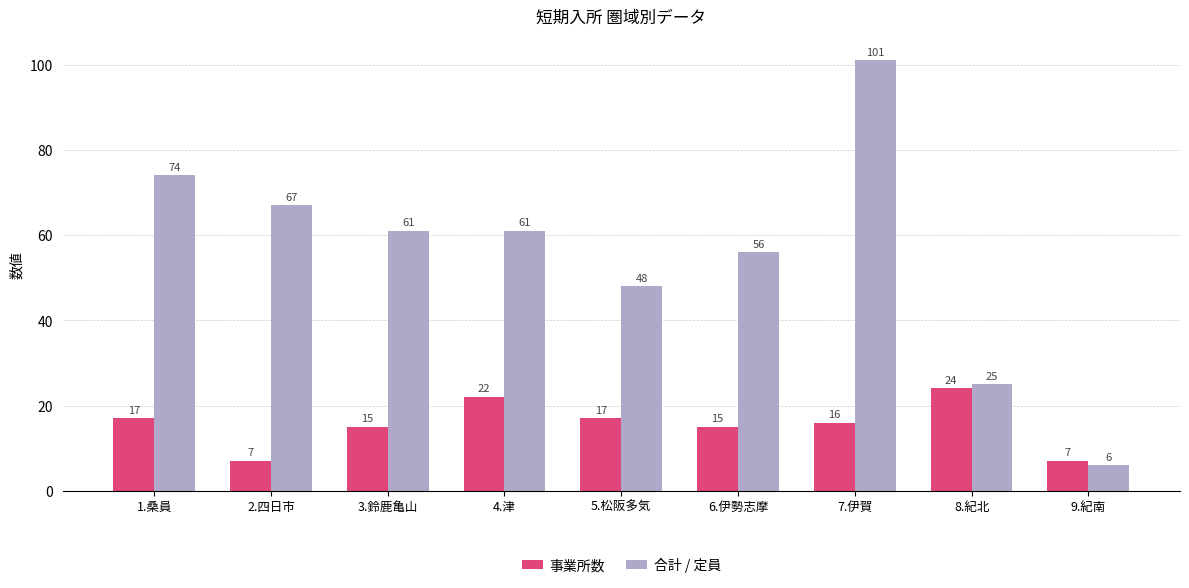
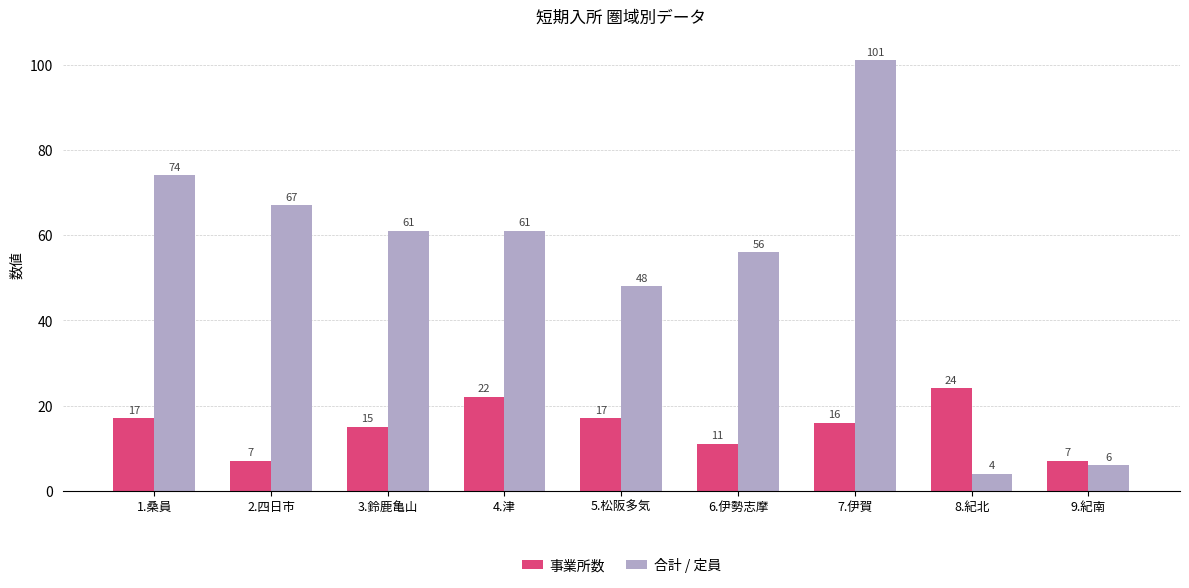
  {
    "事業所数": {
      "1.桑員": 17,
      "2.四日市": 7,
      "3.鈴鹿亀山": 15,
      "4.津": 22,
      "5.松阪多気": 17,
-     "6.伊勢志摩": 15,
+     "6.伊勢志摩": 11,
      "7.伊賀": 16,
      "8.紀北": 24,
      "9.紀南": 7
    },
    "合計 / 定員": {
      "1.桑員": 74,
      "2.四日市": 67,
      "3.鈴鹿亀山": 61,
      "4.津": 61,
      "5.松阪多気": 48,
      "6.伊勢志摩": 56,
      "7.伊賀": 101,
-     "8.紀北": 25,
+     "8.紀北": 4,
      "9.紀南": 6
    }
  }
